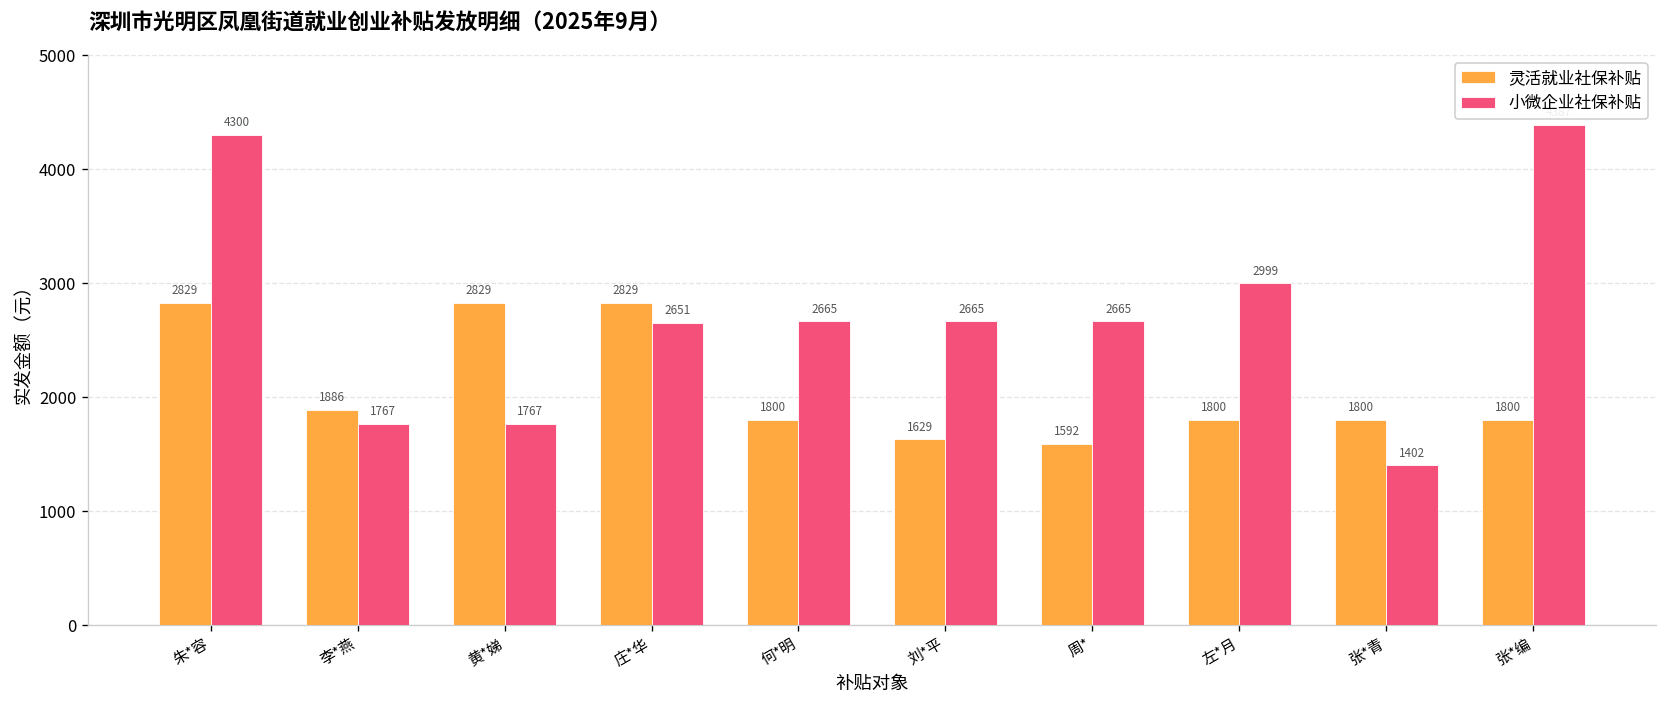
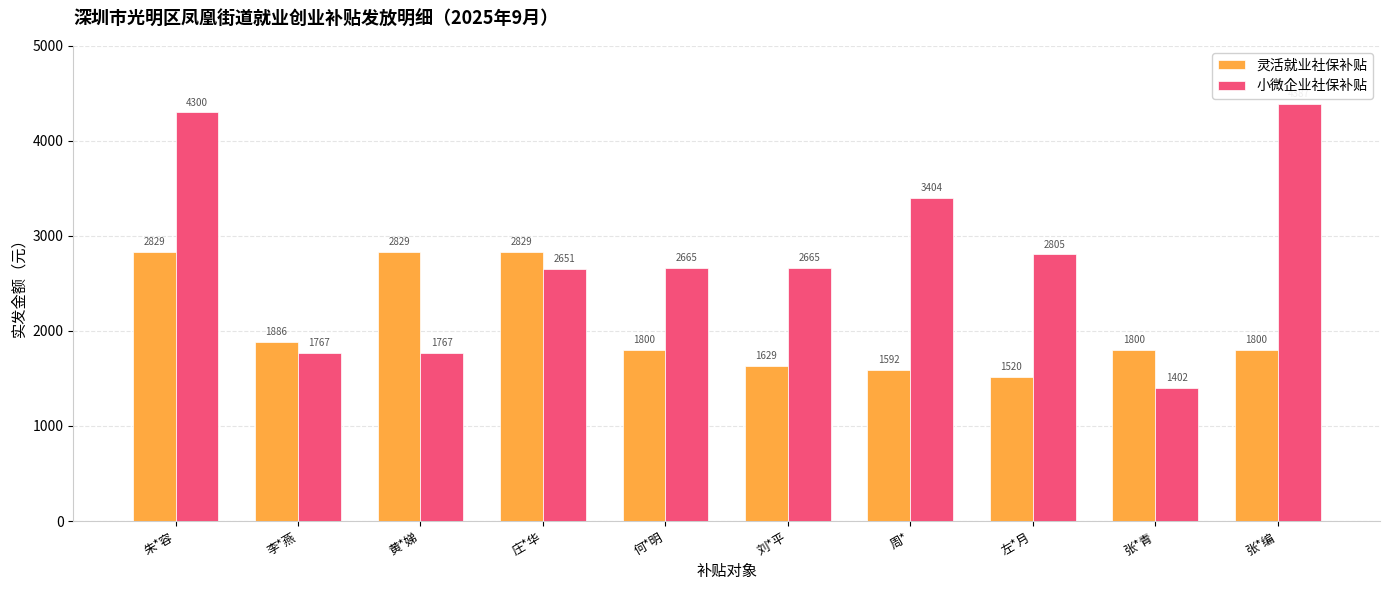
  {
    "灵活就业社保补贴": {
      "朱*容": 2829,
      "李*燕": 1886,
      "黄*娣": 2829,
      "庄*华": 2829,
      "何*明": 1800,
      "刘*平": 1629,
      "周*": 1592,
-     "左*月": 1800,
+     "左*月": 1520,
      "张*青": 1800,
      "张*编": 1800
    },
    "小微企业社保补贴": {
      "朱*容": 4300,
      "李*燕": 1767,
      "黄*娣": 1767,
      "庄*华": 2651,
      "何*明": 2665,
      "刘*平": 2665,
-     "周*": 2665,
-     "左*月": 2999,
+     "周*": 3404,
+     "左*月": 2805,
      "张*青": 1402
    }
  }
